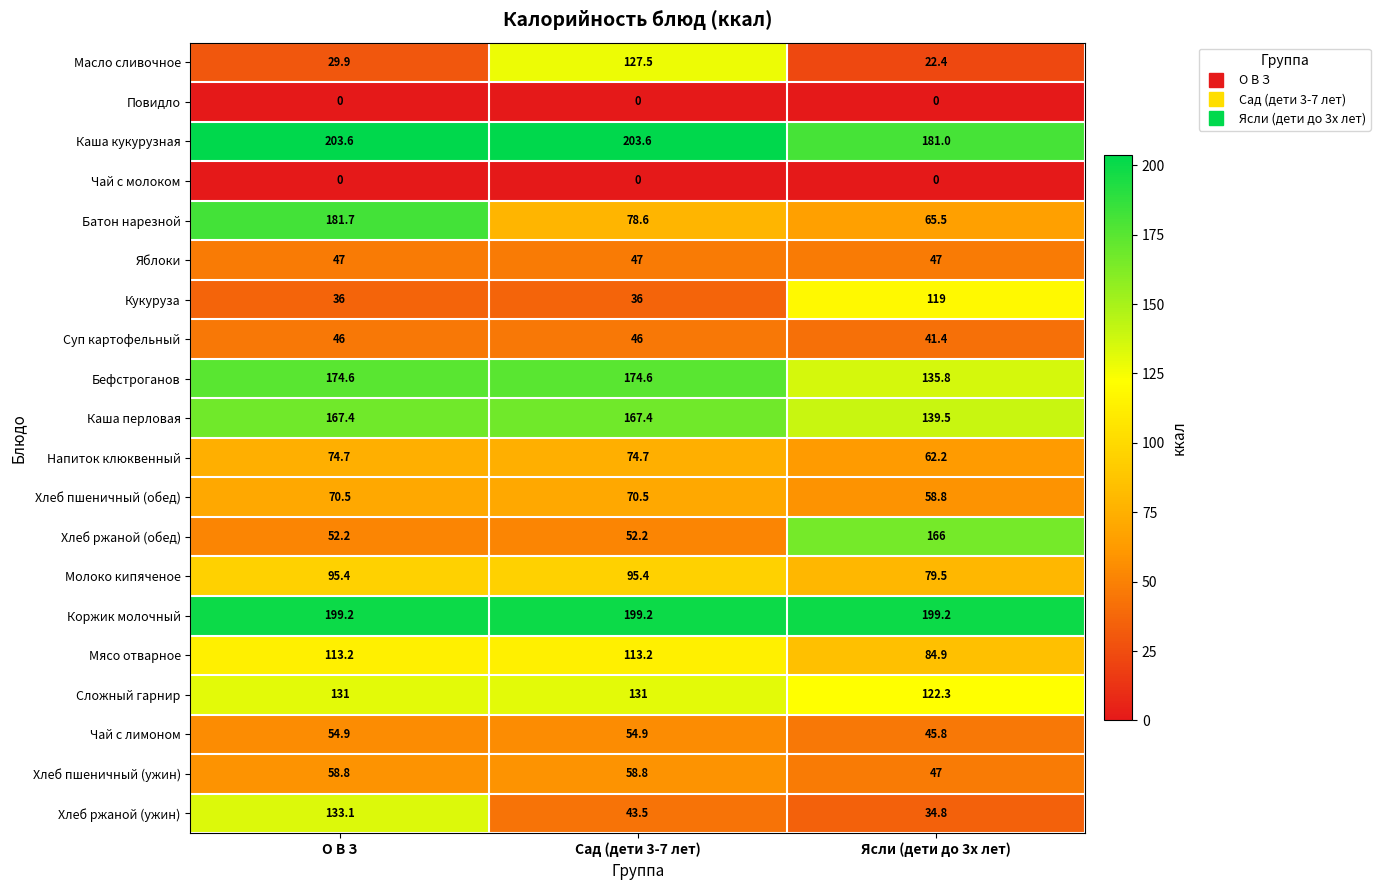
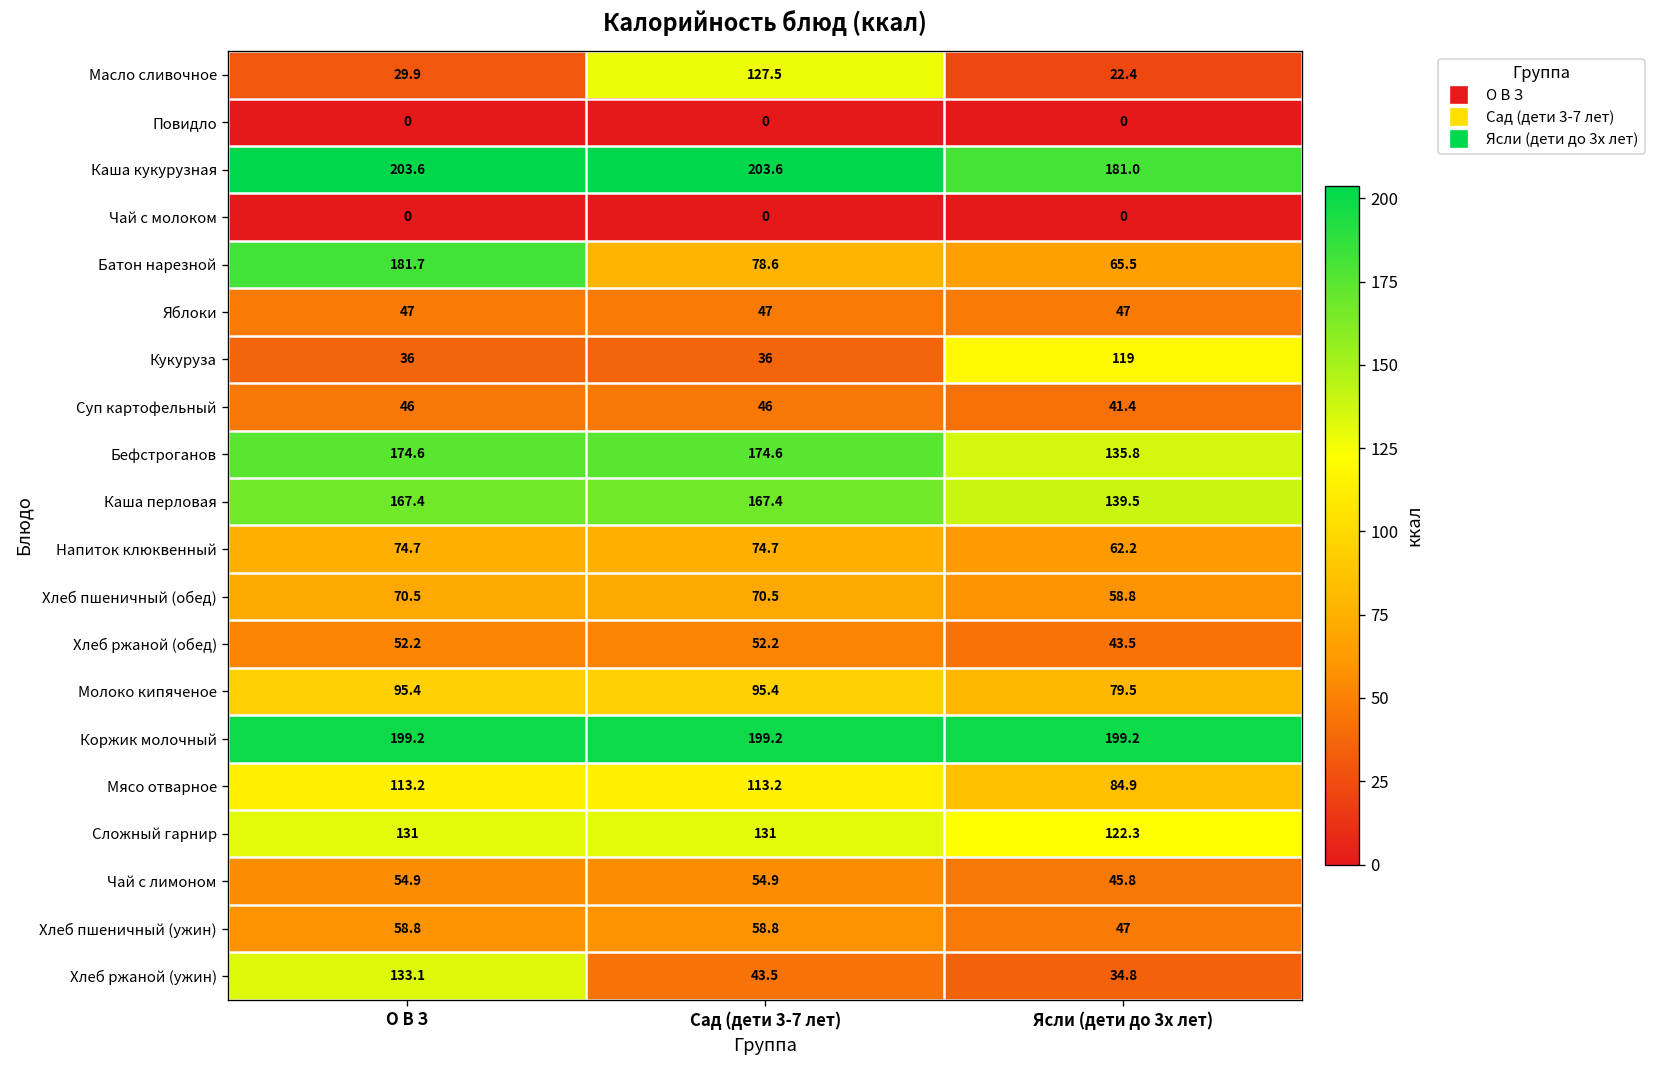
  {
    "Масло сливочное": {
      "О В З": 29.9,
      "Сад (дети 3-7 лет)": 127.5,
      "Ясли (дети до 3х лет)": 22.4
    },
    "Повидло": {
      "О В З": 0,
      "Сад (дети 3-7 лет)": 0,
      "Ясли (дети до 3х лет)": 0
    },
    "Каша кукурузная": {
      "О В З": 203.6,
      "Сад (дети 3-7 лет)": 203.6,
      "Ясли (дети до 3х лет)": 181.0
    },
    "Чай с молоком": {
      "О В З": 0,
      "Сад (дети 3-7 лет)": 0,
      "Ясли (дети до 3х лет)": 0
    },
    "Батон нарезной": {
      "О В З": 181.7,
      "Сад (дети 3-7 лет)": 78.6,
      "Ясли (дети до 3х лет)": 65.5
    },
    "Яблоки": {
      "О В З": 47,
      "Сад (дети 3-7 лет)": 47,
      "Ясли (дети до 3х лет)": 47
    },
    "Кукуруза": {
      "О В З": 36,
      "Сад (дети 3-7 лет)": 36,
      "Ясли (дети до 3х лет)": 119
    },
    "Суп картофельный": {
      "О В З": 46,
      "Сад (дети 3-7 лет)": 46,
      "Ясли (дети до 3х лет)": 41.4
    },
    "Бефстроганов": {
      "О В З": 174.6,
      "Сад (дети 3-7 лет)": 174.6,
      "Ясли (дети до 3х лет)": 135.8
    },
    "Каша перловая": {
      "О В З": 167.4,
      "Сад (дети 3-7 лет)": 167.4,
      "Ясли (дети до 3х лет)": 139.5
    },
    "Напиток клюквенный": {
      "О В З": 74.7,
      "Сад (дети 3-7 лет)": 74.7,
      "Ясли (дети до 3х лет)": 62.2
    },
    "Хлеб пшеничный (обед)": {
      "О В З": 70.5,
      "Сад (дети 3-7 лет)": 70.5,
      "Ясли (дети до 3х лет)": 58.8
    },
    "Хлеб ржаной (обед)": {
      "О В З": 52.2,
      "Сад (дети 3-7 лет)": 52.2,
-     "Ясли (дети до 3х лет)": 166
+     "Ясли (дети до 3х лет)": 43.5
    },
    "Молоко кипяченое": {
      "О В З": 95.4,
      "Сад (дети 3-7 лет)": 95.4,
      "Ясли (дети до 3х лет)": 79.5
    },
    "Коржик молочный": {
      "О В З": 199.2,
      "Сад (дети 3-7 лет)": 199.2,
      "Ясли (дети до 3х лет)": 199.2
    },
    "Мясо отварное": {
      "О В З": 113.2,
      "Сад (дети 3-7 лет)": 113.2,
      "Ясли (дети до 3х лет)": 84.9
    },
    "Сложный гарнир": {
      "О В З": 131,
      "Сад (дети 3-7 лет)": 131,
      "Ясли (дети до 3х лет)": 122.3
    },
    "Чай с лимоном": {
      "О В З": 54.9,
      "Сад (дети 3-7 лет)": 54.9,
      "Ясли (дети до 3х лет)": 45.8
    },
    "Хлеб пшеничный (ужин)": {
      "О В З": 58.8,
      "Сад (дети 3-7 лет)": 58.8,
      "Ясли (дети до 3х лет)": 47
    },
    "Хлеб ржаной (ужин)": {
      "О В З": 133.1,
      "Сад (дети 3-7 лет)": 43.5,
      "Ясли (дети до 3х лет)": 34.8
    }
  }
